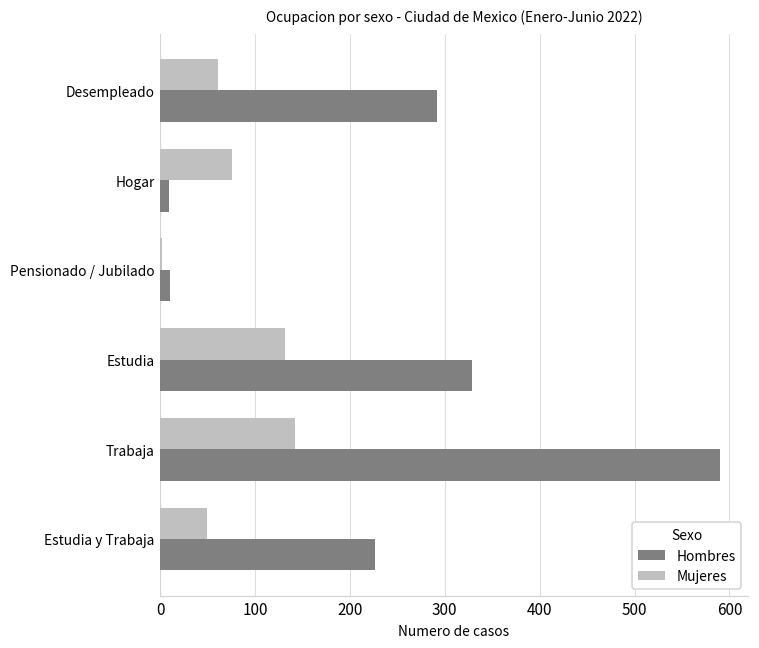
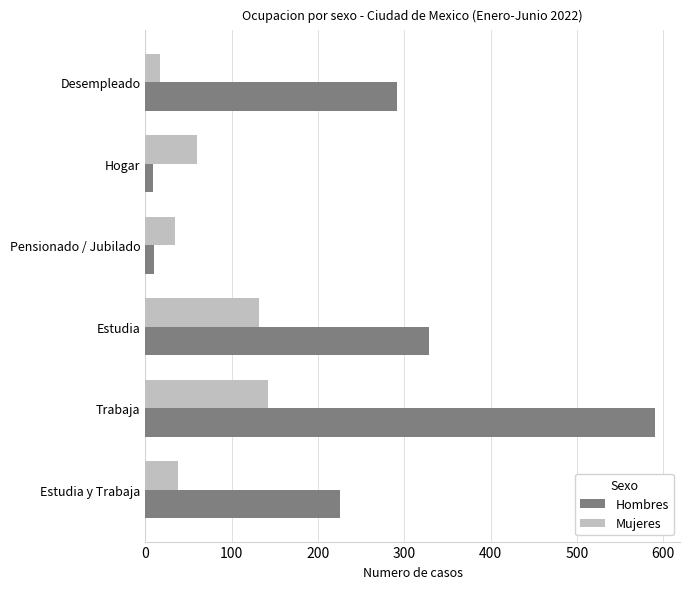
  {
    "Hombres": {
      "Desempleado": 290,
      "Hogar": 10,
      "Pensionado / Jubilado": 10,
      "Estudia": 330,
      "Trabaja": 590,
      "Estudia y Trabaja": 230
    },
    "Mujeres": {
-     "Desempleado": 60,
-     "Hogar": 80,
-     "Pensionado / Jubilado": 0,
+     "Desempleado": 20,
+     "Hogar": 60,
+     "Pensionado / Jubilado": 30,
      "Estudia": 130,
      "Trabaja": 140,
-     "Estudia y Trabaja": 50
+     "Estudia y Trabaja": 40
    }
  }
